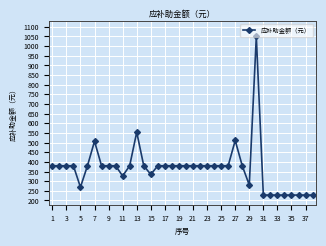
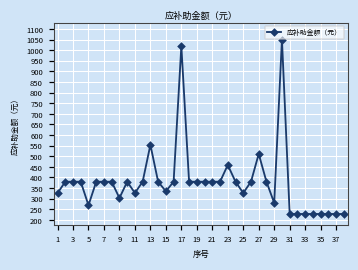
  {
-   "1": 380,
+   "1": 330,
    "3": 380,
    "5": 270,
-   "7": 510,
-   "9": 380,
+   "7": 380,
+   "9": 300,
    "11": 330,
    "13": 550,
    "15": 340,
-   "17": 380,
+   "17": 1020,
    "19": 380,
    "21": 380,
-   "23": 380,
-   "25": 380,
+   "23": 460,
+   "25": 330,
    "27": 510,
    "29": 280,
    "31": 230,
    "33": 230,
    "35": 230,
    "37": 230
  }
